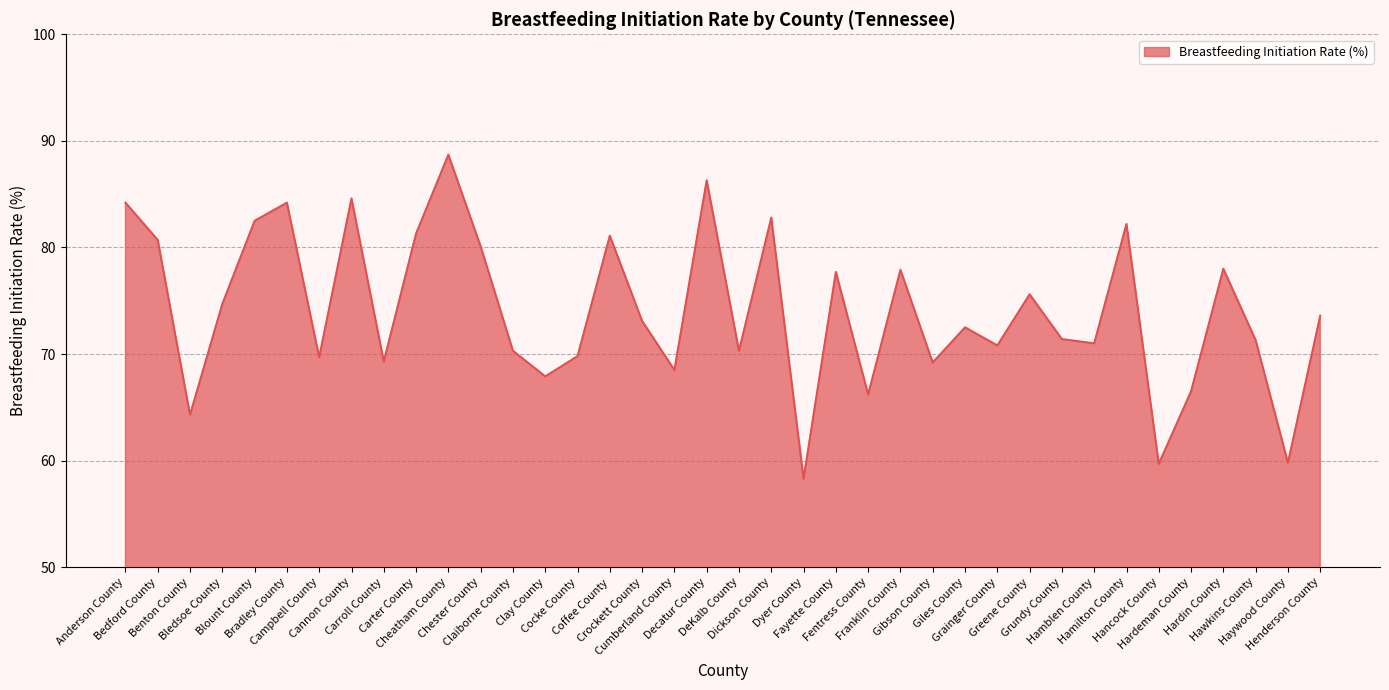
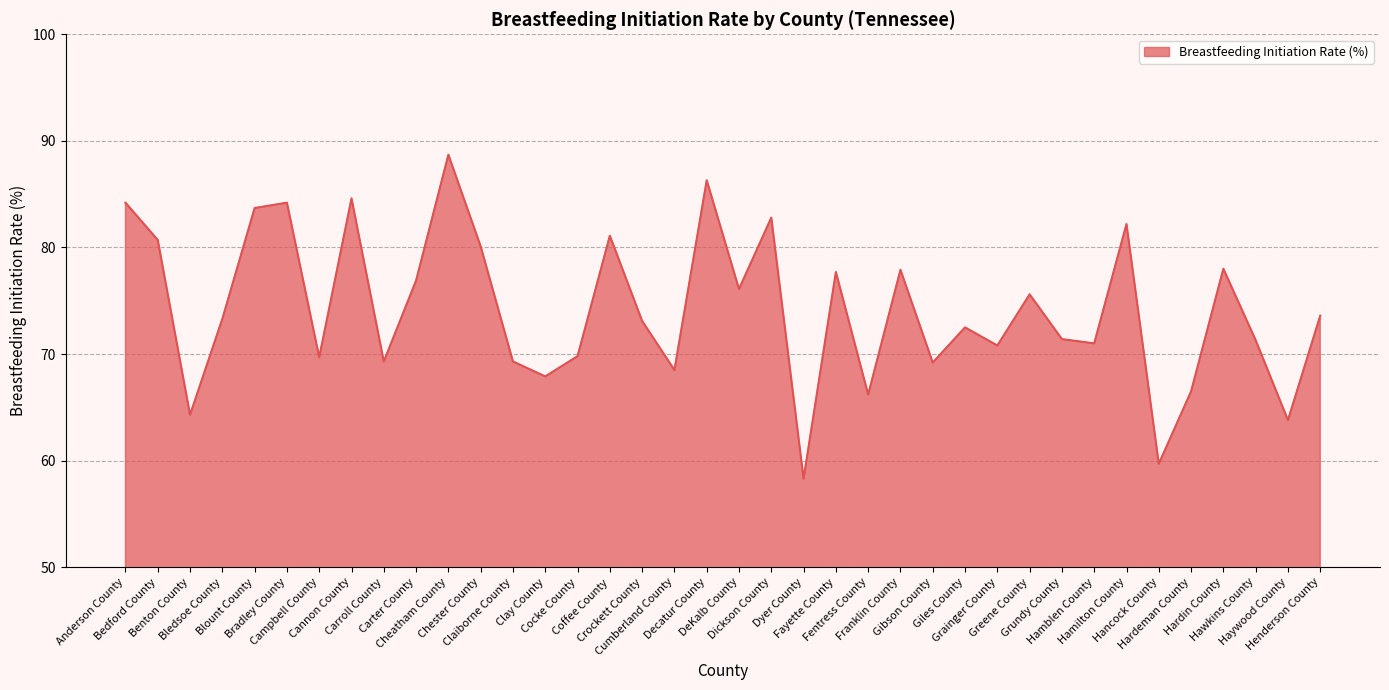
  {
    "Anderson County": 84.2,
    "Bedford County": 80.7,
    "Benton County": 64.3,
-   "Bledsoe County": 74.7,
-   "Blount County": 82.5,
+   "Bledsoe County": 73.3,
+   "Blount County": 83.7,
    "Bradley County": 84.2,
    "Campbell County": 69.7,
    "Cannon County": 84.6,
    "Carroll County": 69.3,
-   "Carter County": 81.3,
+   "Carter County": 76.9,
    "Cheatham County": 88.7,
    "Chester County": 80.1,
-   "Claiborne County": 70.3,
+   "Claiborne County": 69.3,
    "Clay County": 67.9,
    "Cocke County": 69.8,
    "Coffee County": 81.1,
    "Crockett County": 73.1,
    "Cumberland County": 68.5,
    "Decatur County": 86.3,
-   "DeKalb County": 70.3,
+   "DeKalb County": 76.1,
    "Dickson County": 82.8,
    "Dyer County": 58.3,
    "Fayette County": 77.7,
    "Fentress County": 66.2,
    "Franklin County": 77.9,
    "Gibson County": 69.2,
    "Giles County": 72.5,
    "Grainger County": 70.8,
    "Greene County": 75.6,
    "Grundy County": 71.4,
    "Hamblen County": 71.0,
    "Hamilton County": 82.2,
    "Hancock County": 59.7,
    "Hardeman County": 66.5,
    "Hardin County": 78.0,
    "Hawkins County": 71.3,
-   "Haywood County": 59.8,
+   "Haywood County": 63.8,
    "Henderson County": 73.6
  }
